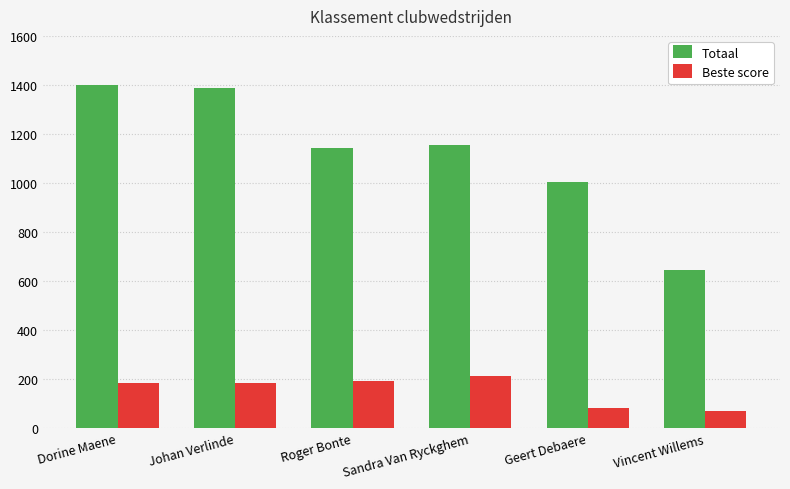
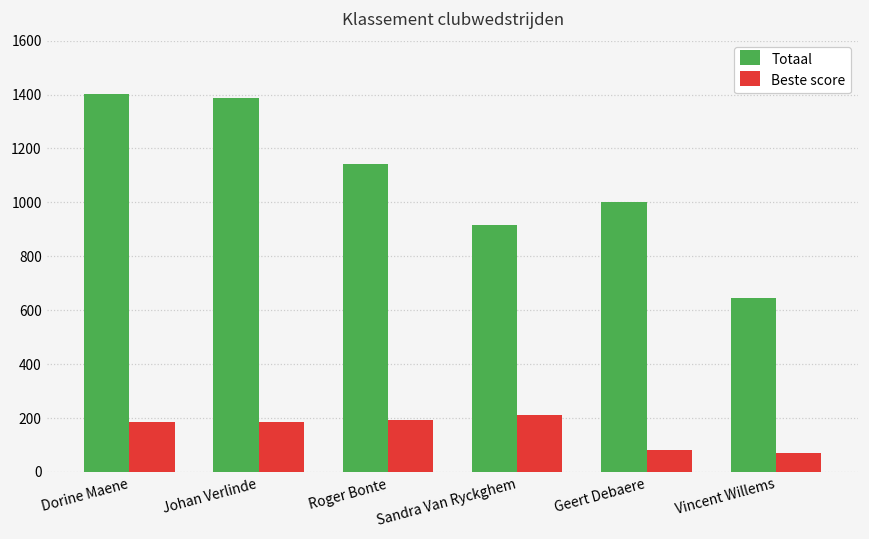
  {
    "Totaal": {
      "Dorine Maene": 1400,
      "Johan Verlinde": 1390,
      "Roger Bonte": 1140,
-     "Sandra Van Ryckghem": 1160,
+     "Sandra Van Ryckghem": 920,
      "Geert Debaere": 1000,
      "Vincent Willems": 650
    },
    "Beste score": {
      "Dorine Maene": 190,
      "Johan Verlinde": 190,
      "Roger Bonte": 190,
      "Sandra Van Ryckghem": 210,
      "Geert Debaere": 80,
      "Vincent Willems": 70
    }
  }
